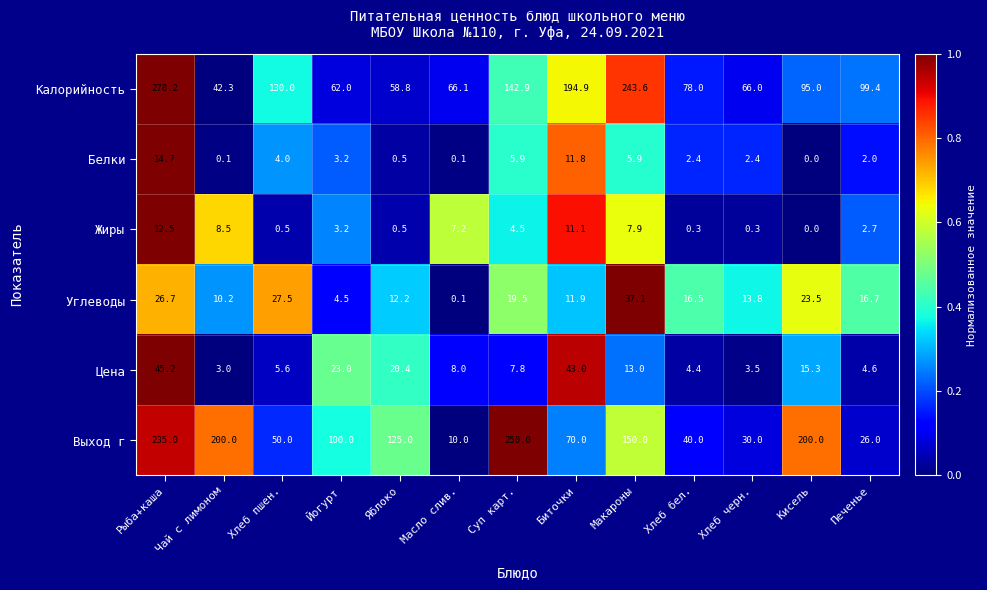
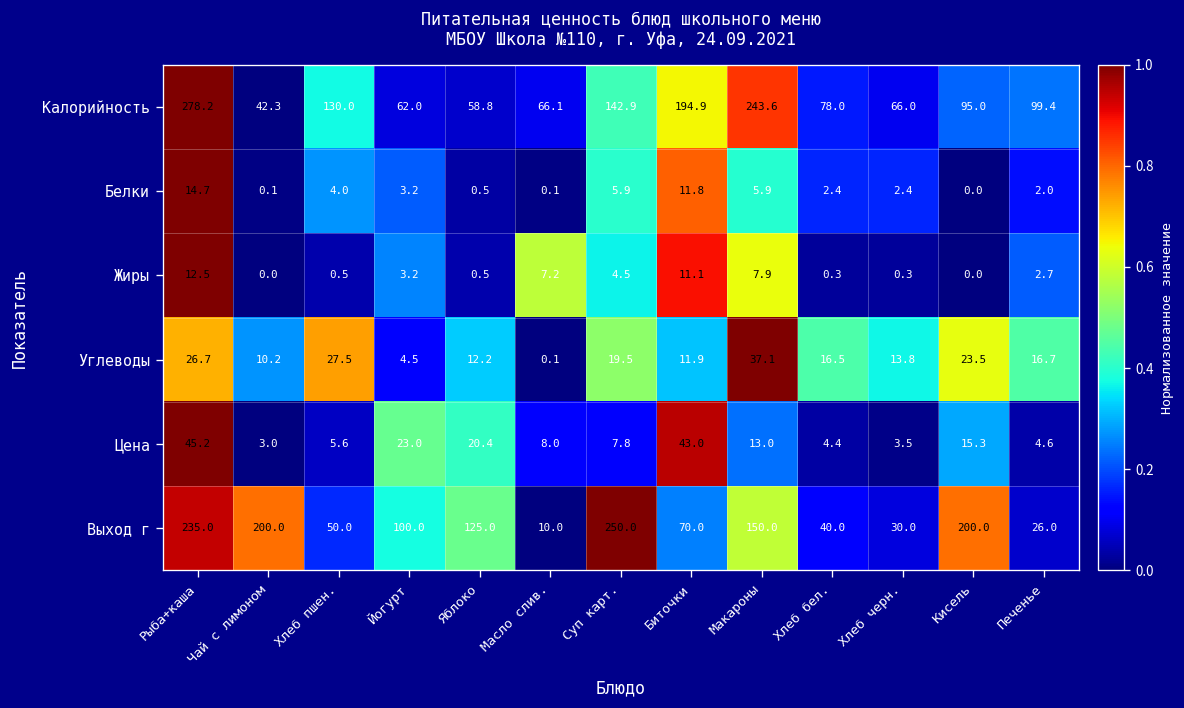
  {
    "Калорийность": {
      "Рыба+каша": 278.2,
      "Чай с лимоном": 42.3,
      "Хлеб пшен.": 130.0,
      "Йогурт": 62.0,
      "Яблоко": 58.8,
      "Масло слив.": 66.1,
      "Суп карт.": 142.9,
      "Биточки": 194.9,
      "Макароны": 243.6,
      "Хлеб бел.": 78.0,
      "Хлеб черн.": 66.0,
      "Кисель": 95.0,
      "Печенье": 99.4
    },
    "Белки": {
      "Рыба+каша": 14.7,
      "Чай с лимоном": 0.1,
      "Хлеб пшен.": 4.0,
      "Йогурт": 3.2,
      "Яблоко": 0.5,
      "Масло слив.": 0.1,
      "Суп карт.": 5.9,
      "Биточки": 11.8,
      "Макароны": 5.9,
      "Хлеб бел.": 2.4,
      "Хлеб черн.": 2.4,
      "Кисель": 0.0,
      "Печенье": 2.0
    },
    "Жиры": {
      "Рыба+каша": 12.5,
-     "Чай с лимоном": 8.5,
+     "Чай с лимоном": 0.0,
      "Хлеб пшен.": 0.5,
      "Йогурт": 3.2,
      "Яблоко": 0.5,
      "Масло слив.": 7.2,
      "Суп карт.": 4.5,
      "Биточки": 11.1,
      "Макароны": 7.9,
      "Хлеб бел.": 0.3,
      "Хлеб черн.": 0.3,
      "Кисель": 0.0,
      "Печенье": 2.7
    },
    "Углеводы": {
      "Рыба+каша": 26.7,
      "Чай с лимоном": 10.2,
      "Хлеб пшен.": 27.5,
      "Йогурт": 4.5,
      "Яблоко": 12.2,
      "Масло слив.": 0.1,
      "Суп карт.": 19.5,
      "Биточки": 11.9,
      "Макароны": 37.1,
      "Хлеб бел.": 16.5,
      "Хлеб черн.": 13.8,
      "Кисель": 23.5,
      "Печенье": 16.7
    },
    "Цена": {
      "Рыба+каша": 45.2,
      "Чай с лимоном": 3.0,
      "Хлеб пшен.": 5.6,
      "Йогурт": 23.0,
      "Яблоко": 20.4,
      "Масло слив.": 8.0,
      "Суп карт.": 7.8,
      "Биточки": 43.0,
      "Макароны": 13.0,
      "Хлеб бел.": 4.4,
      "Хлеб черн.": 3.5,
      "Кисель": 15.3,
      "Печенье": 4.6
    },
    "Выход г": {
      "Рыба+каша": 235.0,
      "Чай с лимоном": 200.0,
      "Хлеб пшен.": 50.0,
      "Йогурт": 100.0,
      "Яблоко": 125.0,
      "Масло слив.": 10.0,
      "Суп карт.": 250.0,
      "Биточки": 70.0,
      "Макароны": 150.0,
      "Хлеб бел.": 40.0,
      "Хлеб черн.": 30.0,
      "Кисель": 200.0,
      "Печенье": 26.0
    }
  }
